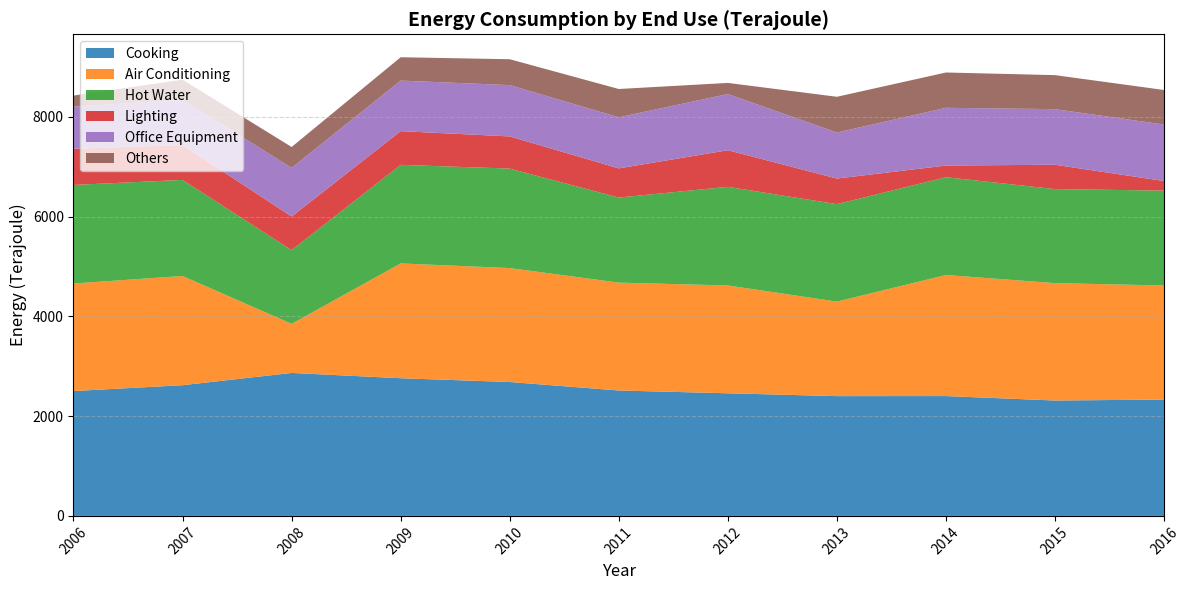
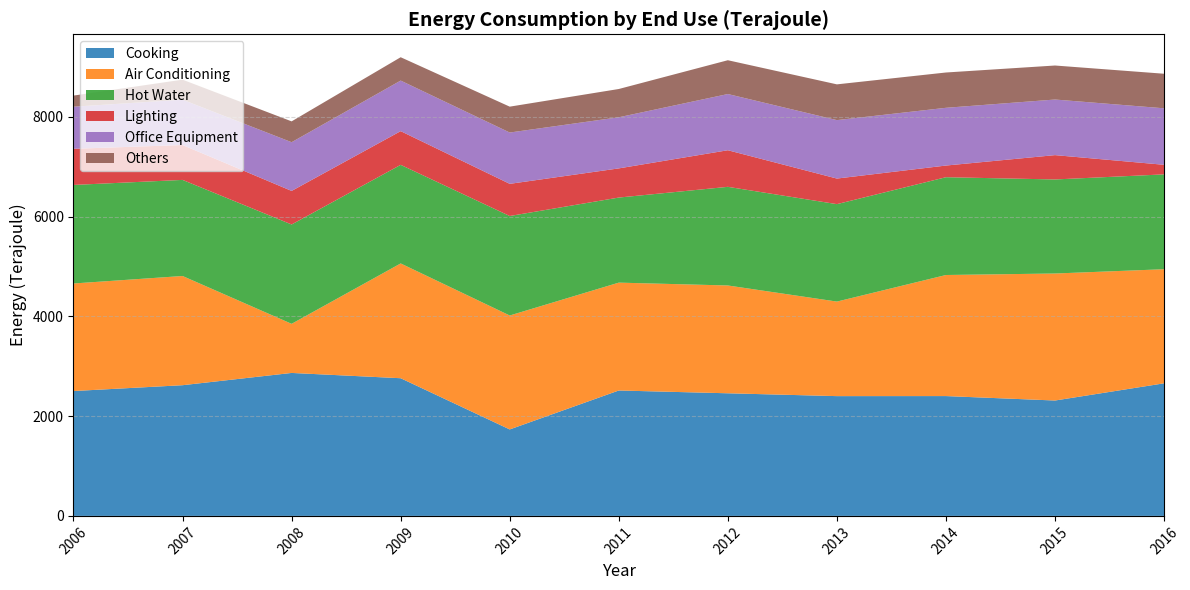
  {
    "Cooking": {
      "2006": 2500,
      "2007": 2600,
      "2008": 2900,
      "2009": 2800,
-     "2010": 2700,
+     "2010": 1700,
      "2011": 2500,
      "2012": 2500,
      "2013": 2400,
      "2014": 2400,
      "2015": 2300,
-     "2016": 2300
+     "2016": 2700
    },
    "Air Conditioning": {
      "2006": 2200,
      "2007": 2200,
      "2008": 1000,
      "2009": 2300,
      "2010": 2300,
      "2011": 2200,
      "2012": 2200,
      "2013": 1900,
      "2014": 2400,
-     "2015": 2400,
+     "2015": 2500,
      "2016": 2300
    },
    "Hot Water": {
      "2006": 2000,
      "2007": 1900,
-     "2008": 1500,
+     "2008": 2000,
      "2009": 2000,
      "2010": 2000,
      "2011": 1700,
      "2012": 2000,
      "2013": 2000,
      "2014": 2000,
      "2015": 1900,
      "2016": 1900
    },
    "Lighting": {
      "2006": 700,
      "2008": 700,
      "2009": 700,
      "2010": 600,
      "2011": 600,
      "2012": 700,
      "2013": 500,
      "2014": 200,
      "2015": 500,
      "2016": 200
    },
    "Office Equipment": {
      "2006": 800,
      "2008": 1000,
      "2009": 1000,
      "2010": 1000,
      "2011": 1000,
      "2012": 1100,
-     "2013": 900,
+     "2013": 1200,
      "2014": 1200,
      "2015": 1100,
      "2016": 1100
    },
    "Others": {
      "2006": 200,
      "2008": 400,
      "2009": 500,
      "2010": 500,
      "2011": 600,
-     "2012": 200,
+     "2012": 700,
      "2013": 700,
      "2014": 700,
      "2015": 700,
      "2016": 700
    }
  }
